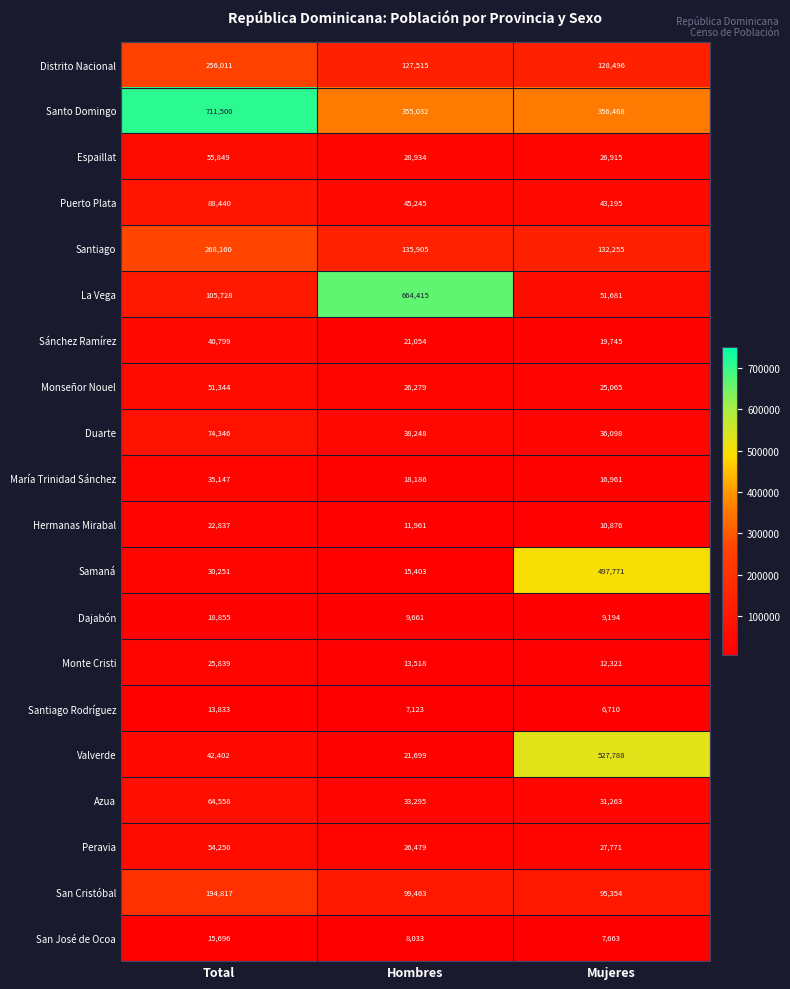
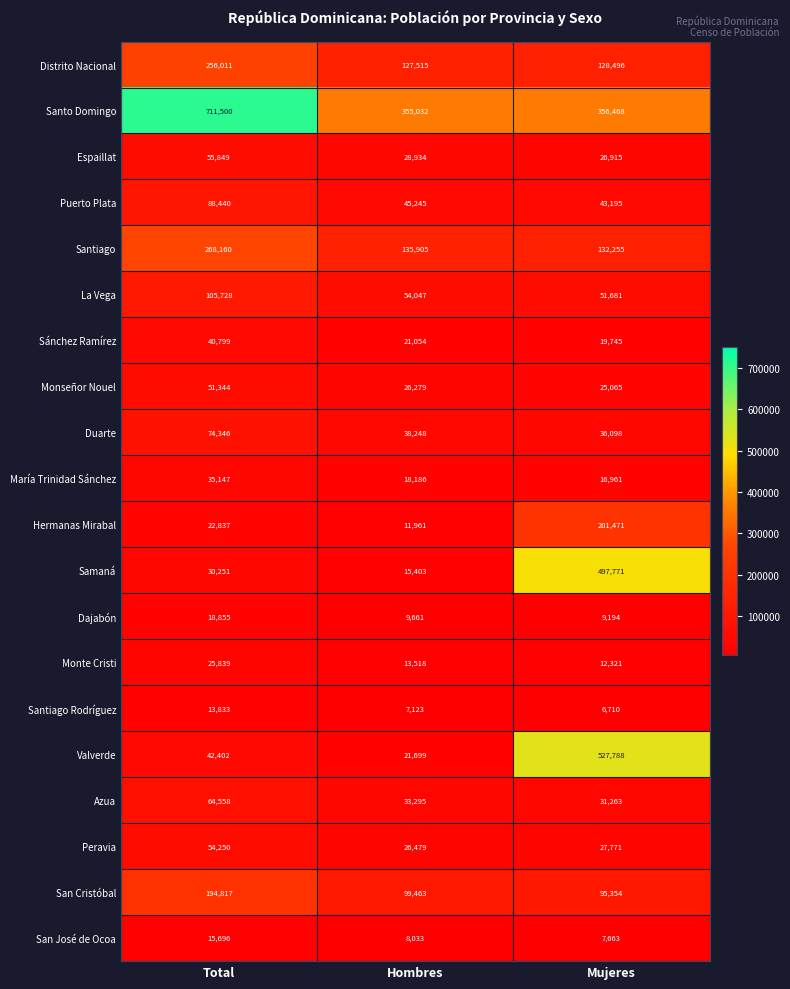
  {
    "Distrito Nacional": {
      "Total": "256,011",
      "Hombres": "127,515",
      "Mujeres": "128,496"
    },
    "Santo Domingo": {
      "Total": "711,500",
      "Hombres": "355,032",
      "Mujeres": "356,468"
    },
    "Espaillat": {
      "Total": "55,849",
      "Hombres": "28,934",
      "Mujeres": "26,915"
    },
    "Puerto Plata": {
      "Total": "88,440",
      "Hombres": "45,245",
      "Mujeres": "43,195"
    },
    "Santiago": {
      "Total": "268,160",
      "Hombres": "135,905",
      "Mujeres": "132,255"
    },
    "La Vega": {
      "Total": "105,728",
-     "Hombres": "664,415",
+     "Hombres": "54,047",
      "Mujeres": "51,681"
    },
    "Sánchez Ramírez": {
      "Total": "40,799",
      "Hombres": "21,054",
      "Mujeres": "19,745"
    },
    "Monseñor Nouel": {
      "Total": "51,344",
      "Hombres": "26,279",
      "Mujeres": "25,065"
    },
    "Duarte": {
      "Total": "74,346",
      "Hombres": "38,248",
      "Mujeres": "36,098"
    },
    "María Trinidad Sánchez": {
      "Total": "35,147",
      "Hombres": "18,186",
      "Mujeres": "16,961"
    },
    "Hermanas Mirabal": {
      "Total": "22,837",
      "Hombres": "11,961",
-     "Mujeres": "10,876"
+     "Mujeres": "201,471"
    },
    "Samaná": {
      "Total": "30,251",
      "Hombres": "15,403",
      "Mujeres": "497,771"
    },
    "Dajabón": {
      "Total": "18,855",
      "Hombres": "9,661",
      "Mujeres": "9,194"
    },
    "Monte Cristi": {
      "Total": "25,839",
      "Hombres": "13,518",
      "Mujeres": "12,321"
    },
    "Santiago Rodríguez": {
      "Total": "13,833",
      "Hombres": "7,123",
      "Mujeres": "6,710"
    },
    "Valverde": {
      "Total": "42,402",
      "Hombres": "21,699",
      "Mujeres": "527,788"
    },
    "Azua": {
      "Total": "64,558",
      "Hombres": "33,295",
      "Mujeres": "31,263"
    },
    "Peravia": {
      "Total": "54,250",
      "Hombres": "26,479",
      "Mujeres": "27,771"
    },
    "San Cristóbal": {
      "Total": "194,817",
      "Hombres": "99,463",
      "Mujeres": "95,354"
    },
    "San José de Ocoa": {
      "Total": "15,696",
      "Hombres": "8,033",
      "Mujeres": "7,663"
    }
  }
